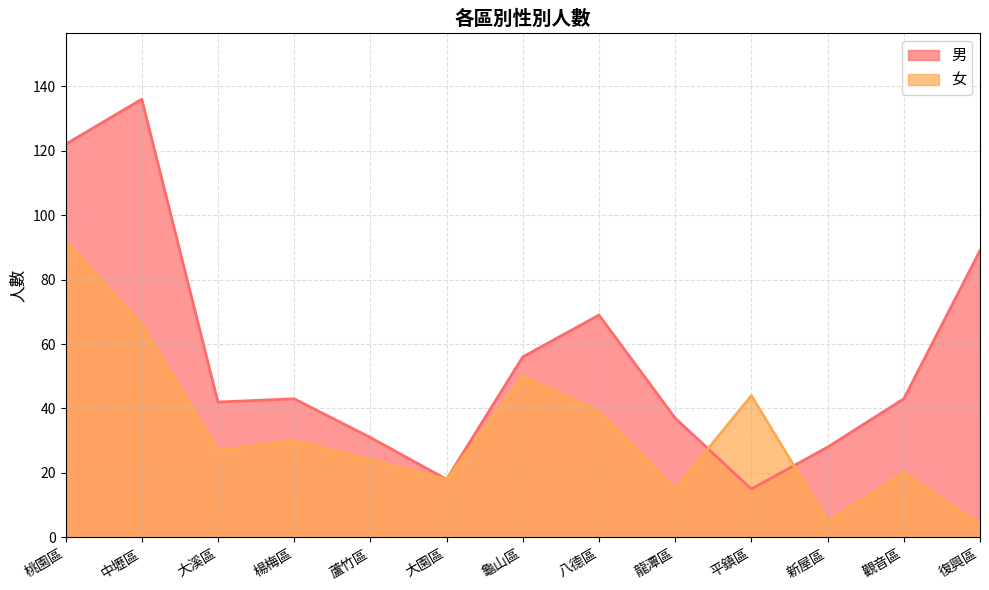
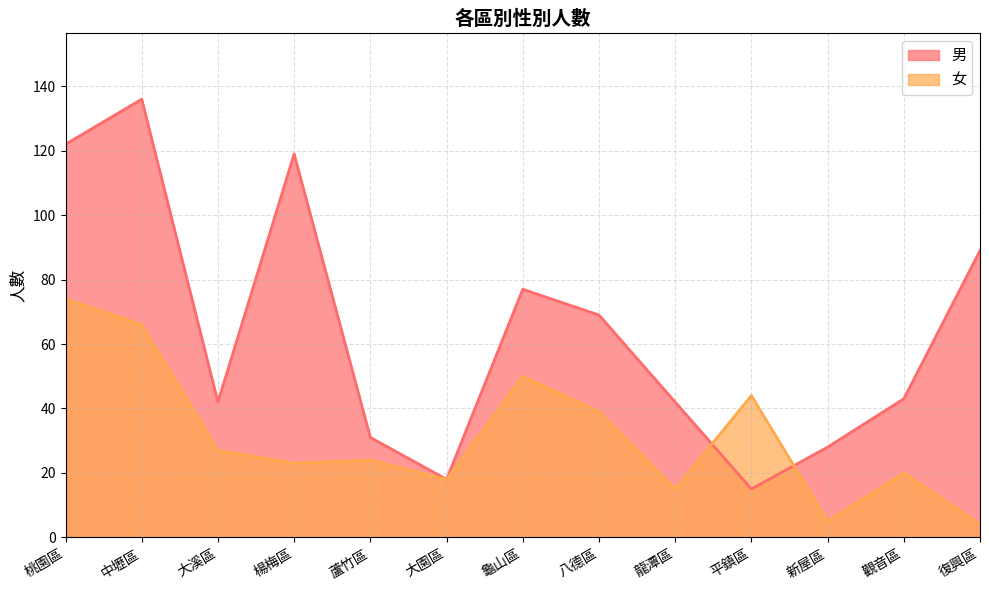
  {
    "男": {
      "桃園區": 122,
      "中壢區": 136,
      "大溪區": 42,
-     "楊梅區": 43,
+     "楊梅區": 119,
      "蘆竹區": 31,
-     "龜山區": 56,
+     "龜山區": 77,
      "八德區": 69,
-     "龍潭區": 37,
+     "龍潭區": 42,
      "平鎮區": 15,
      "新屋區": 28,
      "觀音區": 43,
      "復興區": 89
    },
    "女": {
-     "桃園區": 92,
+     "桃園區": 74,
      "中壢區": 66,
      "大溪區": 27,
-     "楊梅區": 30,
+     "楊梅區": 23,
      "蘆竹區": 24,
      "龜山區": 50,
      "八德區": 39,
      "龍潭區": 15,
      "平鎮區": 44,
      "新屋區": 5,
      "觀音區": 20,
      "復興區": 4
    }
  }
